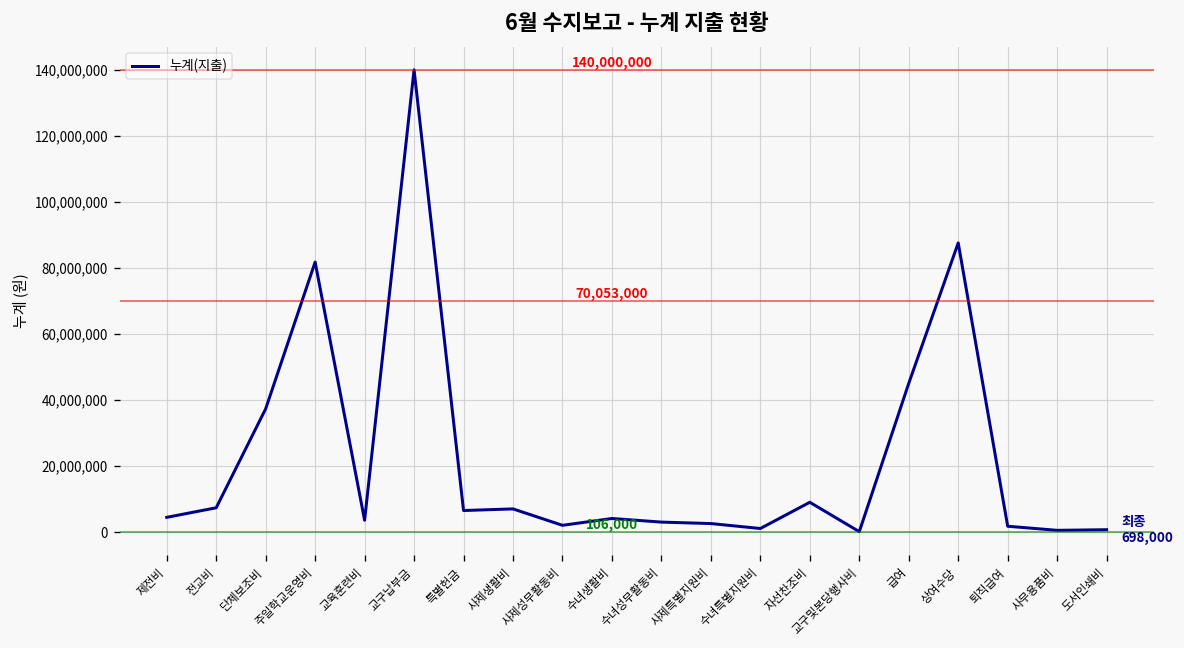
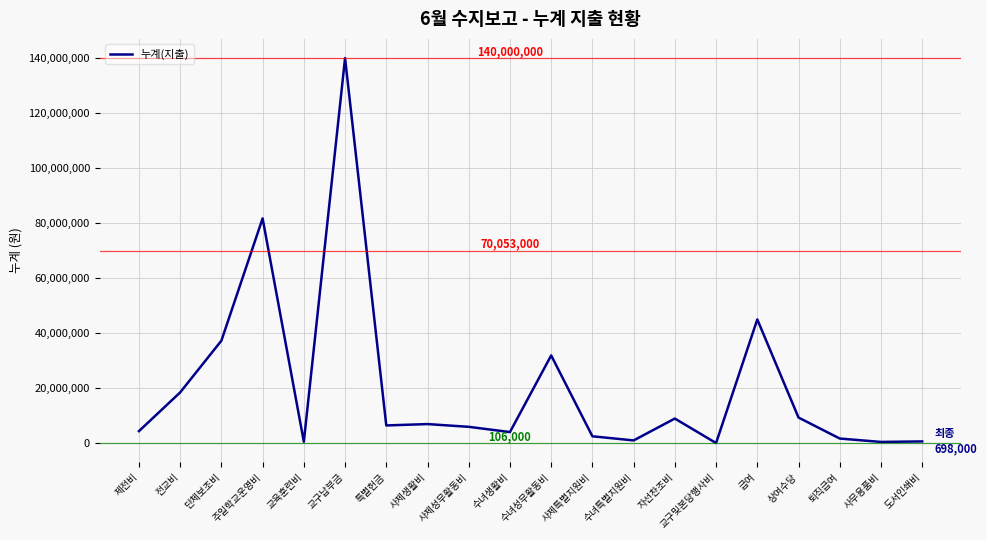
  {
    "제전비": "4,000,000",
-   "전교비": "7,000,000",
+   "전교비": "19,000,000",
    "단체보조비": "37,000,000",
    "주일학교운영비": "82,000,000",
-   "교육훈련비": "4,000,000",
+   "교육훈련비": "1,000,000",
    "교구납부금": "140,000,000",
    "특별헌금": "7,000,000",
    "사제생활비": "7,000,000",
-   "사제성무활동비": "2,000,000",
-   "수녀성무활동비": "3,000,000",
+   "사제성무활동비": "6,000,000",
+   "수녀성무활동비": "32,000,000",
    "사제특별지원비": "3,000,000",
    "수녀특별지원비": "1,000,000",
    "자선찬조비": "9,000,000",
    "교구및본당행사비": "0",
    "급여": "45,000,000",
-   "상여수당": "88,000,000",
+   "상여수당": "9,000,000",
    "퇴직급여": "2,000,000",
    "사무용품비": "1,000,000"
  }
